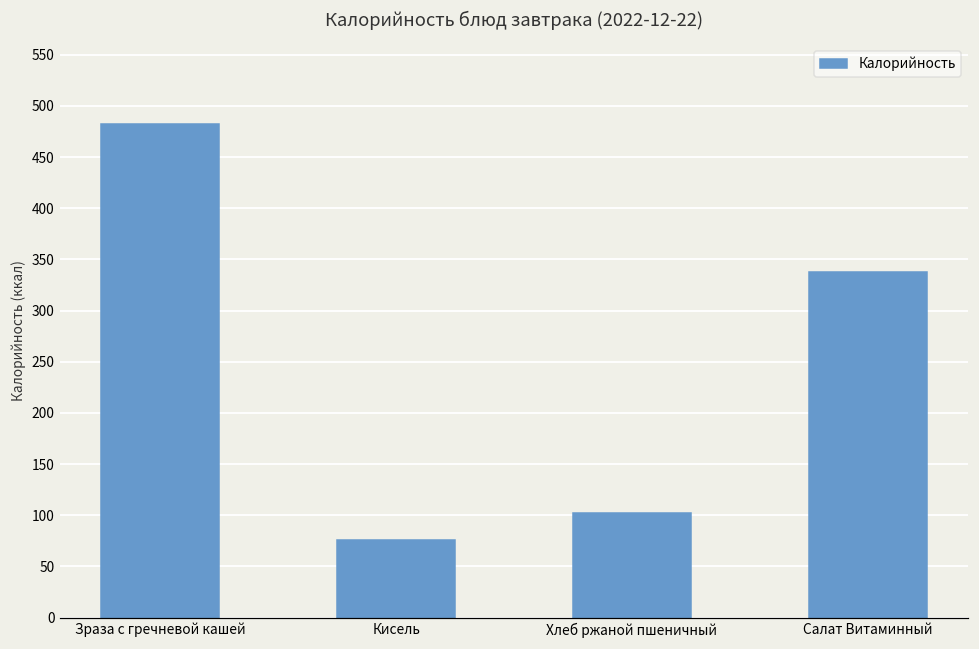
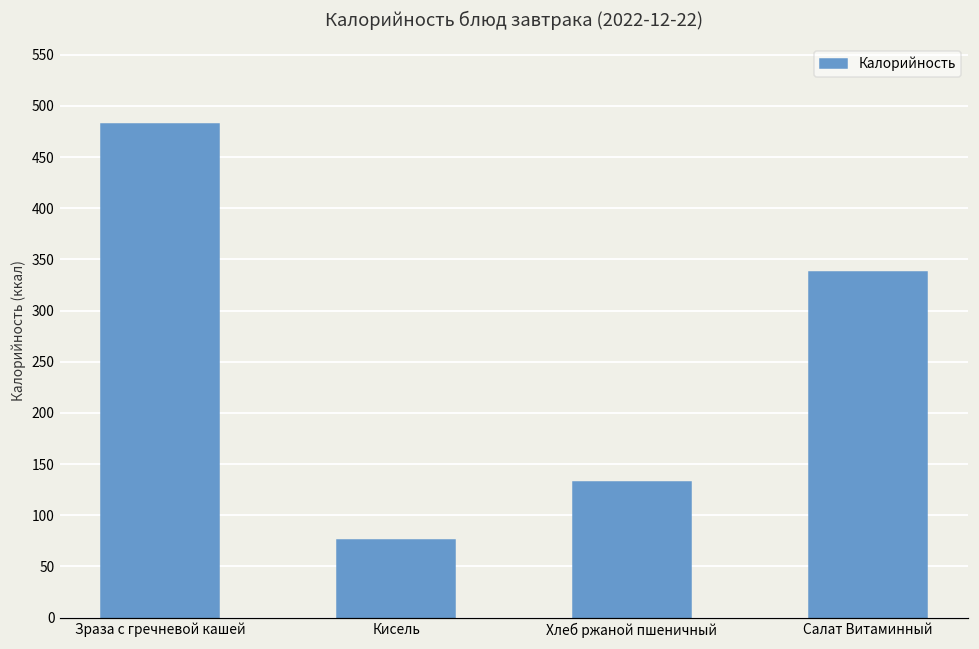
  {
    "Зраза с гречневой кашей": 480,
    "Кисель": 80,
-   "Хлеб ржаной пшеничный": 100,
+   "Хлеб ржаной пшеничный": 130,
    "Салат Витаминный": 340
  }
